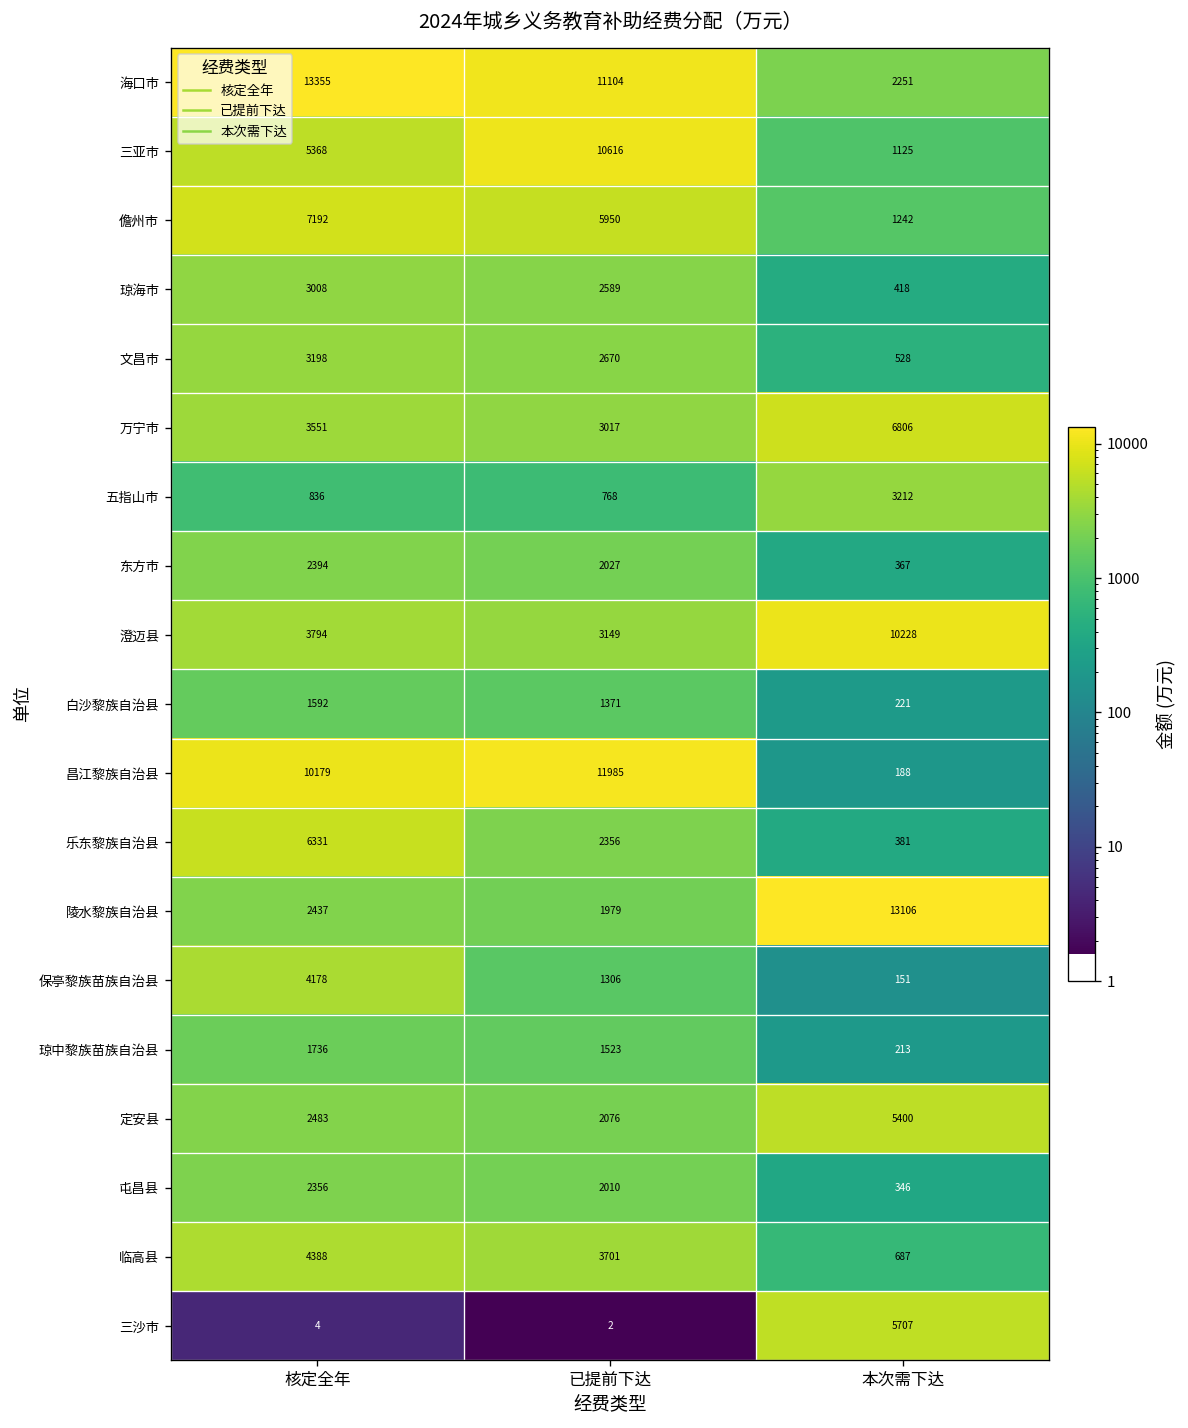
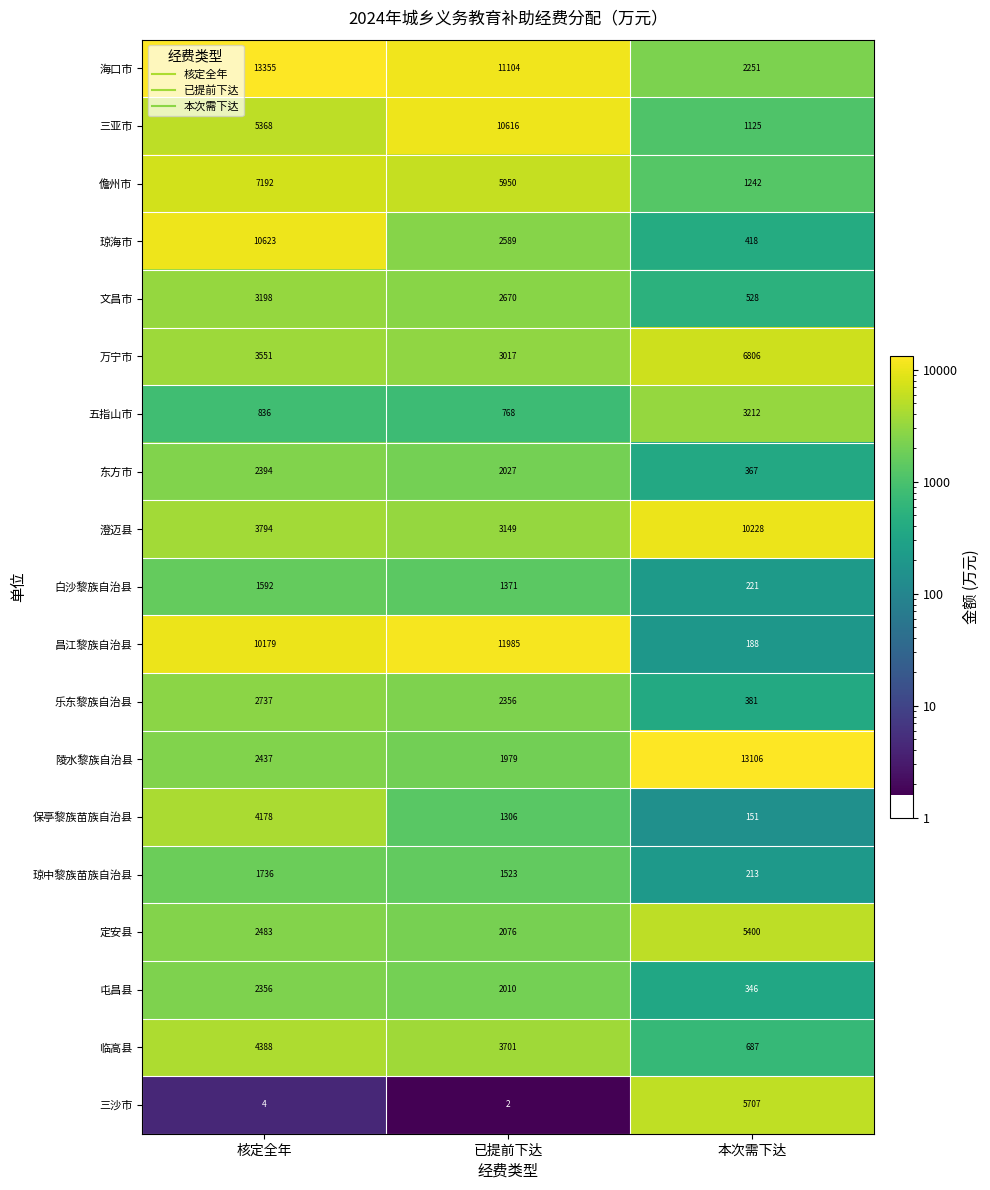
  {
    "海口市": {
      "核定全年": 13355,
      "已提前下达": 11104,
      "本次需下达": 2251
    },
    "三亚市": {
      "核定全年": 5368,
      "已提前下达": 10616,
      "本次需下达": 1125
    },
    "儋州市": {
      "核定全年": 7192,
      "已提前下达": 5950,
      "本次需下达": 1242
    },
    "琼海市": {
-     "核定全年": 3008,
+     "核定全年": 10623,
      "已提前下达": 2589,
      "本次需下达": 418
    },
    "文昌市": {
      "核定全年": 3198,
      "已提前下达": 2670,
      "本次需下达": 528
    },
    "万宁市": {
      "核定全年": 3551,
      "已提前下达": 3017,
      "本次需下达": 6806
    },
    "五指山市": {
      "核定全年": 836,
      "已提前下达": 768,
      "本次需下达": 3212
    },
    "东方市": {
      "核定全年": 2394,
      "已提前下达": 2027,
      "本次需下达": 367
    },
    "澄迈县": {
      "核定全年": 3794,
      "已提前下达": 3149,
      "本次需下达": 10228
    },
    "白沙黎族自治县": {
      "核定全年": 1592,
      "已提前下达": 1371,
      "本次需下达": 221
    },
    "昌江黎族自治县": {
      "核定全年": 10179,
      "已提前下达": 11985,
      "本次需下达": 188
    },
    "乐东黎族自治县": {
-     "核定全年": 6331,
+     "核定全年": 2737,
      "已提前下达": 2356,
      "本次需下达": 381
    },
    "陵水黎族自治县": {
      "核定全年": 2437,
      "已提前下达": 1979,
      "本次需下达": 13106
    },
    "保亭黎族苗族自治县": {
      "核定全年": 4178,
      "已提前下达": 1306,
      "本次需下达": 151
    },
    "琼中黎族苗族自治县": {
      "核定全年": 1736,
      "已提前下达": 1523,
      "本次需下达": 213
    },
    "定安县": {
      "核定全年": 2483,
      "已提前下达": 2076,
      "本次需下达": 5400
    },
    "屯昌县": {
      "核定全年": 2356,
      "已提前下达": 2010,
      "本次需下达": 346
    },
    "临高县": {
      "核定全年": 4388,
      "已提前下达": 3701,
      "本次需下达": 687
    },
    "三沙市": {
      "核定全年": 4,
      "已提前下达": 2,
      "本次需下达": 5707
    }
  }
